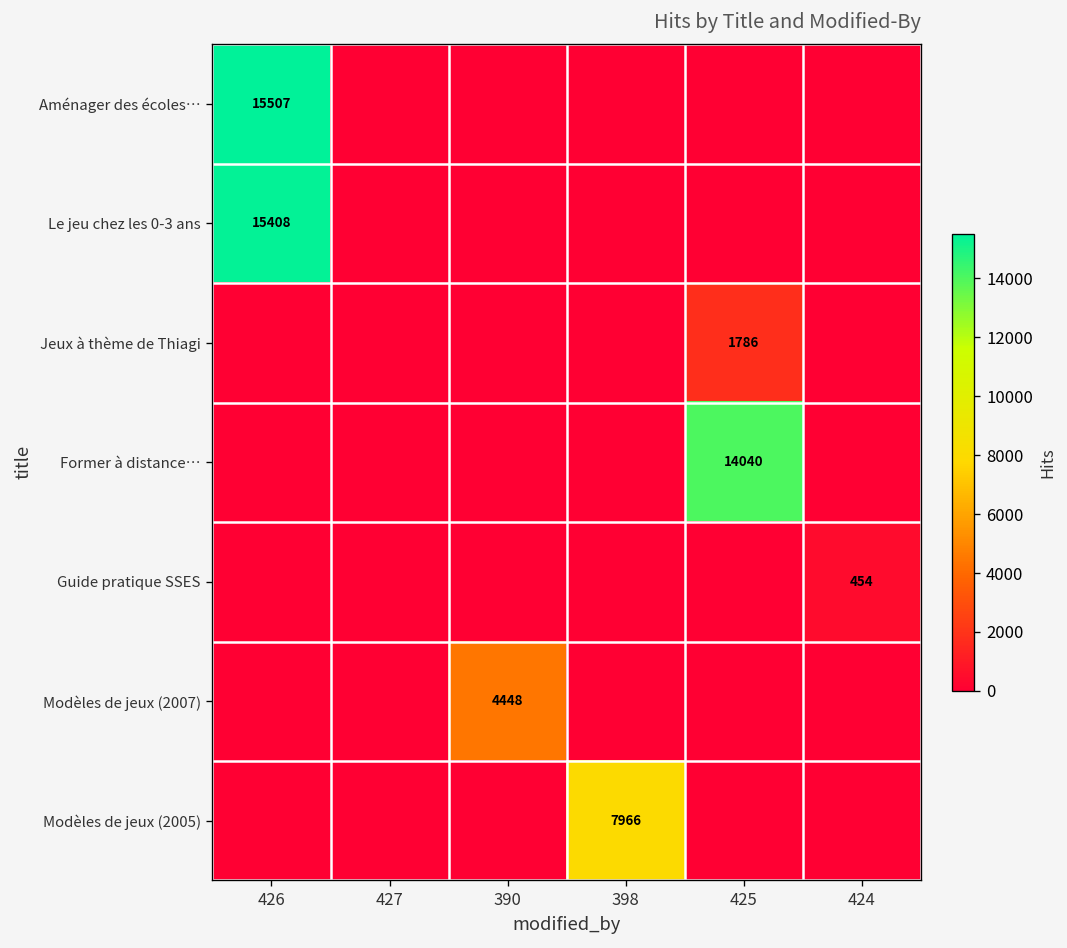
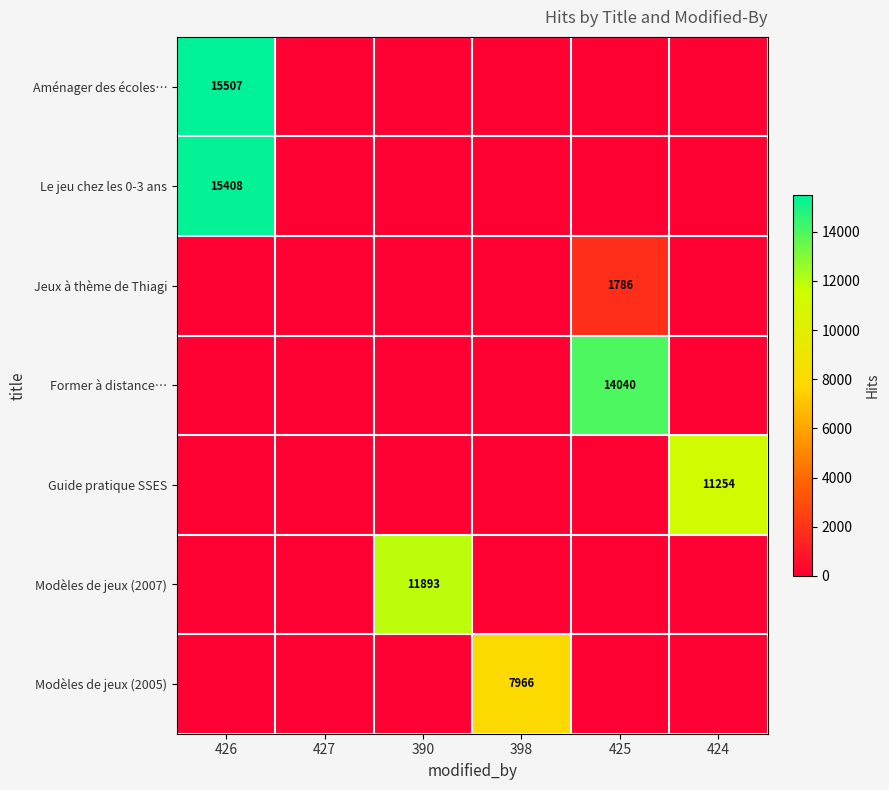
  {
    "Aménager des écoles…": {
      "426": 15507
    },
    "Le jeu chez les 0-3 ans": {
      "426": 15408
    },
    "Jeux à thème de Thiagi": {
      "425": 1786
    },
    "Former à distance…": {
      "425": 14040
    },
    "Guide pratique SSES": {
-     "424": 454
+     "424": 11254
    },
    "Modèles de jeux (2007)": {
-     "390": 4448
+     "390": 11893
    },
    "Modèles de jeux (2005)": {
      "398": 7966
    }
  }
